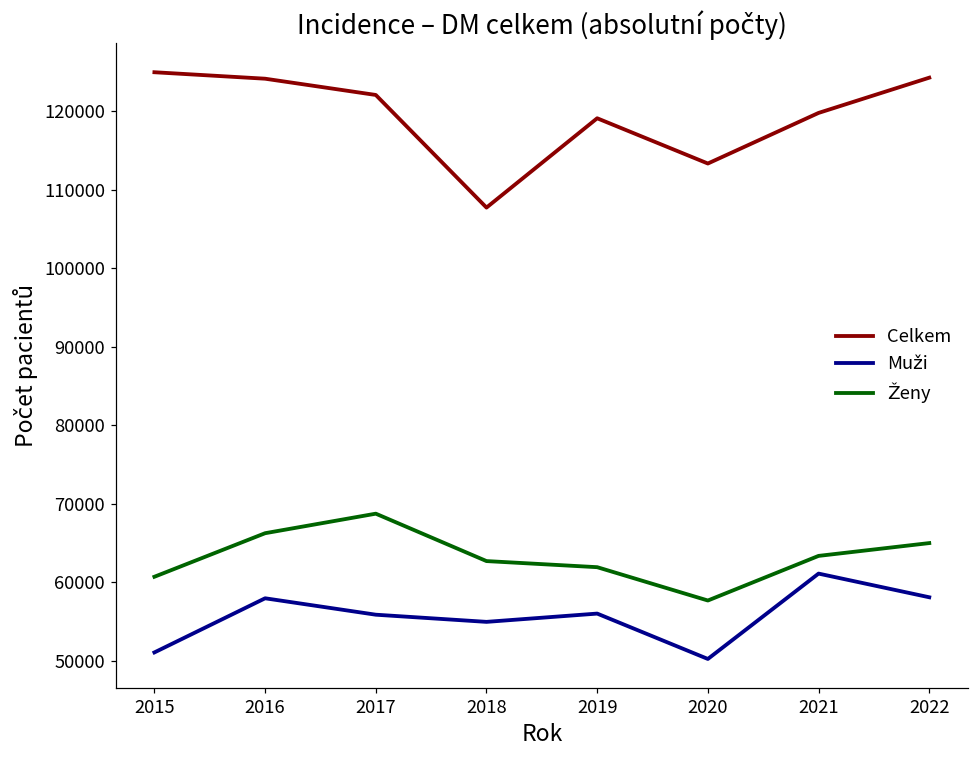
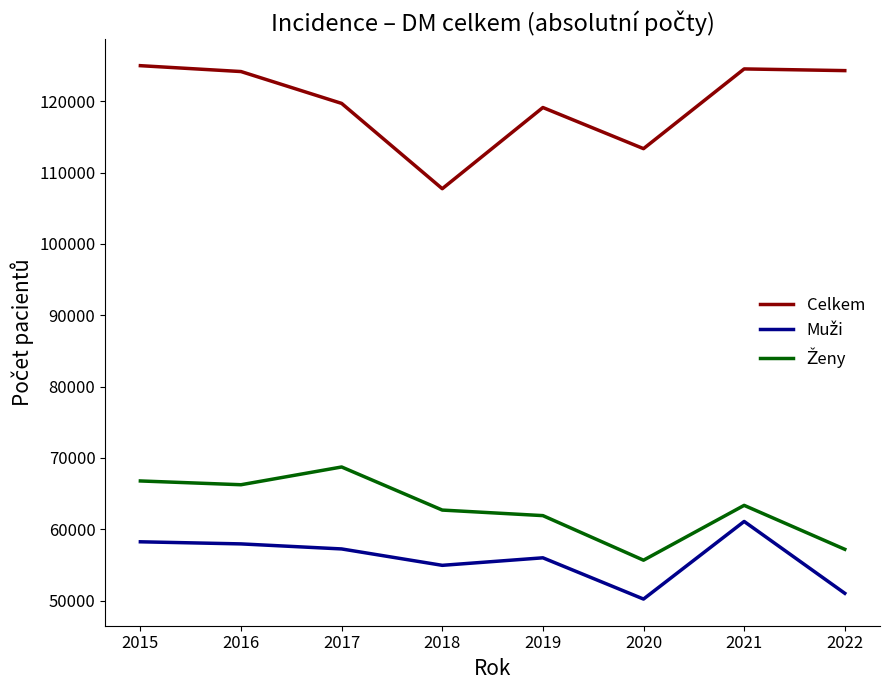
  {
    "Celkem": {
      "2015": 125000,
      "2016": 124000,
-     "2017": 122000,
+     "2017": 120000,
      "2018": 108000,
      "2019": 119000,
      "2020": 113000,
-     "2021": 120000,
+     "2021": 125000,
      "2022": 124000
    },
    "Muži": {
-     "2015": 51000,
+     "2015": 58000,
      "2016": 58000,
-     "2017": 56000,
+     "2017": 57000,
      "2018": 55000,
      "2019": 56000,
      "2020": 50000,
      "2021": 61000,
-     "2022": 58000
+     "2022": 51000
    },
    "Ženy": {
-     "2015": 61000,
+     "2015": 67000,
      "2016": 66000,
      "2017": 69000,
      "2018": 63000,
      "2019": 62000,
-     "2020": 58000,
+     "2020": 56000,
      "2021": 63000,
-     "2022": 65000
+     "2022": 57000
    }
  }
